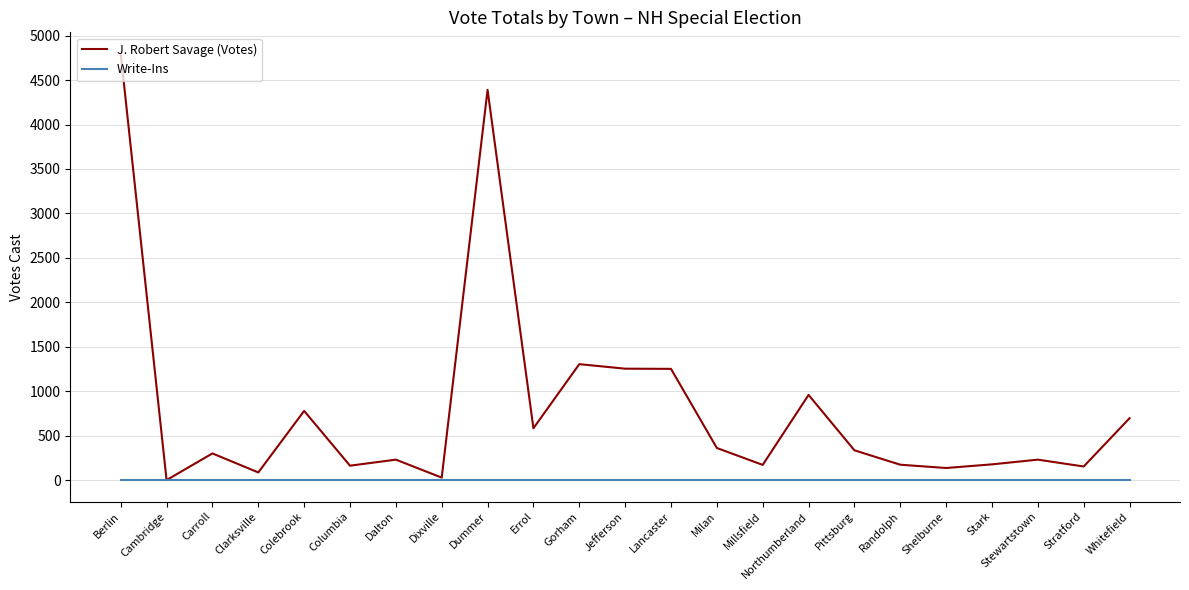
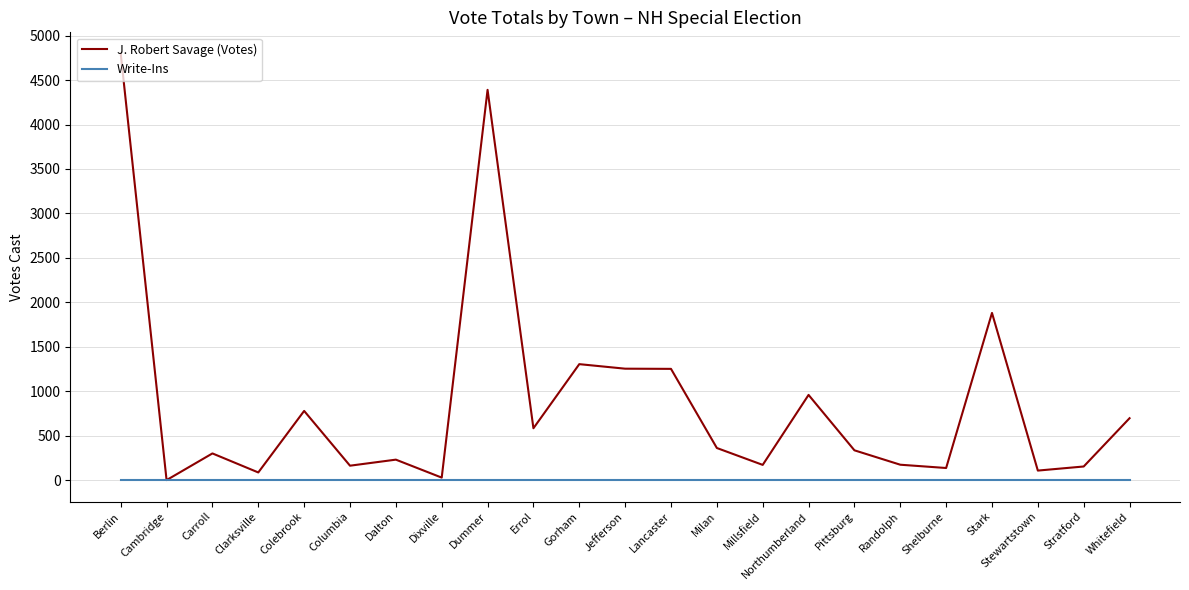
  {
    "J. Robert Savage (Votes)": {
      "Carroll": 300,
      "Clarksville": 100,
      "Colebrook": 800,
      "Columbia": 200,
      "Dalton": 200,
      "Dixville": 0,
      "Dummer": 4400,
      "Errol": 600,
      "Gorham": 1300,
      "Jefferson": 1300,
      "Lancaster": 1300,
      "Milan": 400,
      "Millsfield": 200,
      "Northumberland": 1000,
      "Pittsburg": 300,
      "Randolph": 200,
      "Shelburne": 100,
-     "Stark": 200,
-     "Stewartstown": 200,
+     "Stark": 1900,
+     "Stewartstown": 100,
      "Stratford": 200,
      "Whitefield": 700
    },
    "Write-Ins": {
      "Berlin": 0,
      "Carroll": 0,
      "Clarksville": 0,
      "Colebrook": 0,
      "Columbia": 0,
      "Dalton": 0,
      "Dixville": 0,
      "Dummer": 0,
      "Errol": 0,
      "Gorham": 0,
      "Jefferson": 0,
      "Lancaster": 0,
      "Milan": 0,
      "Millsfield": 0,
      "Northumberland": 0,
      "Pittsburg": 0,
      "Randolph": 0,
      "Shelburne": 0,
      "Stark": 0,
      "Stewartstown": 0,
      "Stratford": 0,
      "Whitefield": 0
    }
  }
